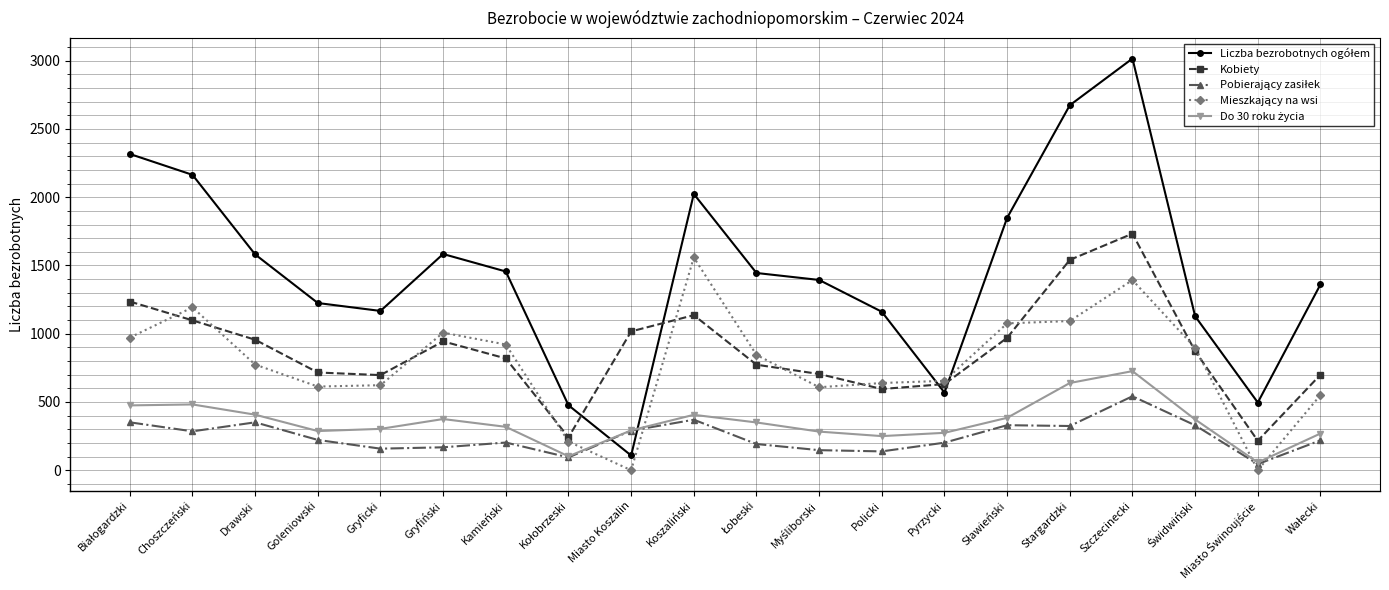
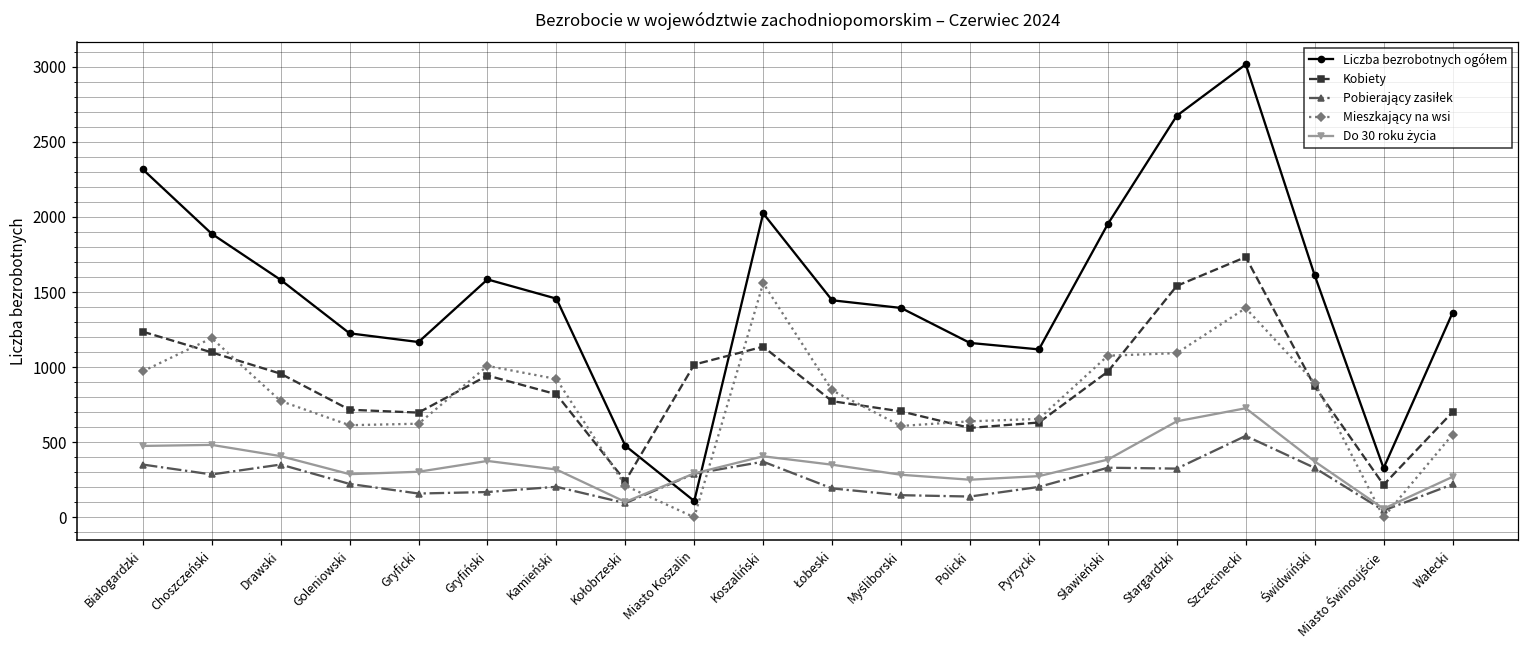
  {
    "Liczba bezrobotnych ogółem": {
      "Białogardzki": 2320,
-     "Choszczeński": 2160,
+     "Choszczeński": 1890,
      "Drawski": 1580,
      "Goleniowski": 1230,
      "Gryficki": 1170,
      "Gryfiński": 1580,
      "Kamieński": 1460,
      "Kołobrzeski": 480,
      "Miasto Koszalin": 110,
      "Koszaliński": 2020,
      "Łobeski": 1450,
      "Myśliborski": 1390,
      "Policki": 1160,
-     "Pyrzycki": 570,
-     "Sławieński": 1850,
+     "Pyrzycki": 1120,
+     "Sławieński": 1950,
      "Stargardzki": 2670,
      "Szczecinecki": 3020,
-     "Świdwiński": 1130,
-     "Miasto Świnoujście": 500,
+     "Świdwiński": 1610,
+     "Miasto Świnoujście": 330,
      "Wałecki": 1360
    }
  }
